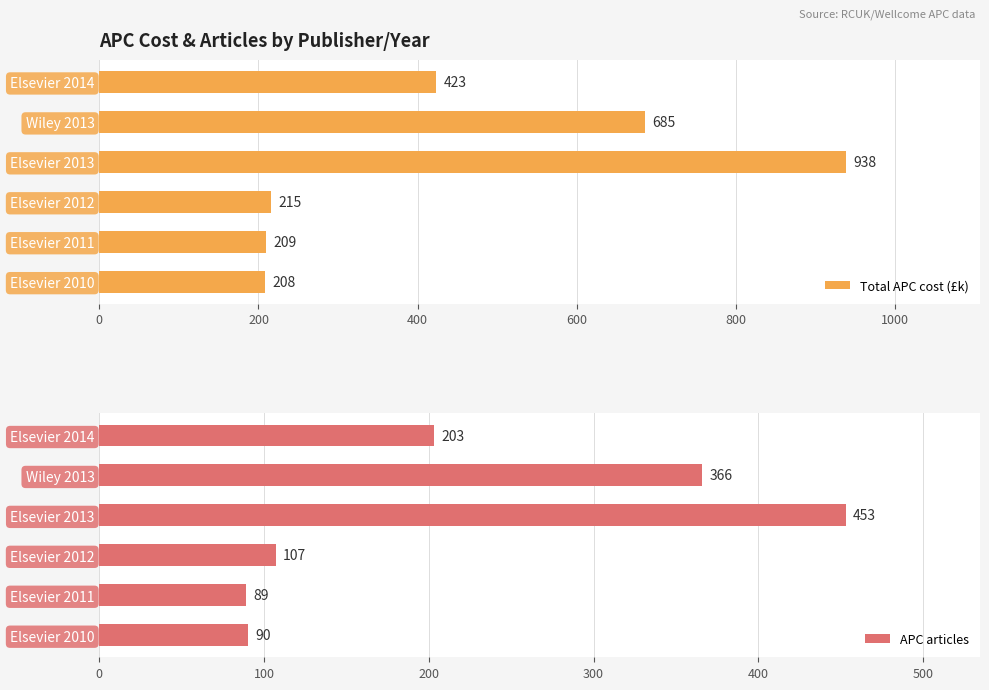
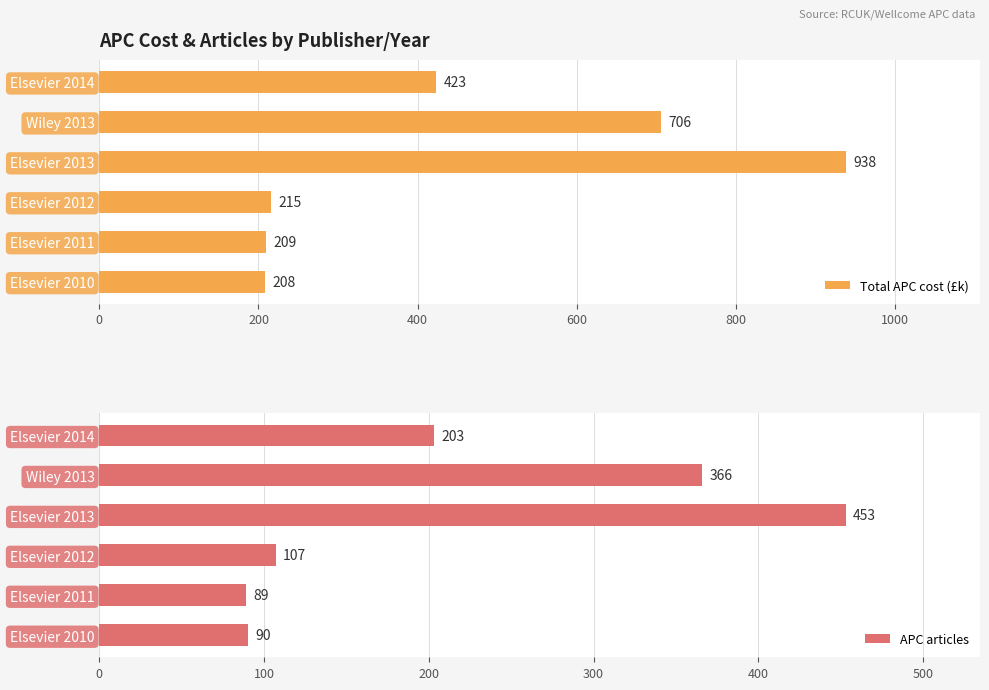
  {
    "APC Cost & Articles by Publisher/Year": {
      "Elsevier 2014": 423,
-     "Wiley 2013": 685,
+     "Wiley 2013": 706,
      "Elsevier 2013": 938,
      "Elsevier 2012": 215,
      "Elsevier 2011": 209,
      "Elsevier 2010": 208
    }
  }
